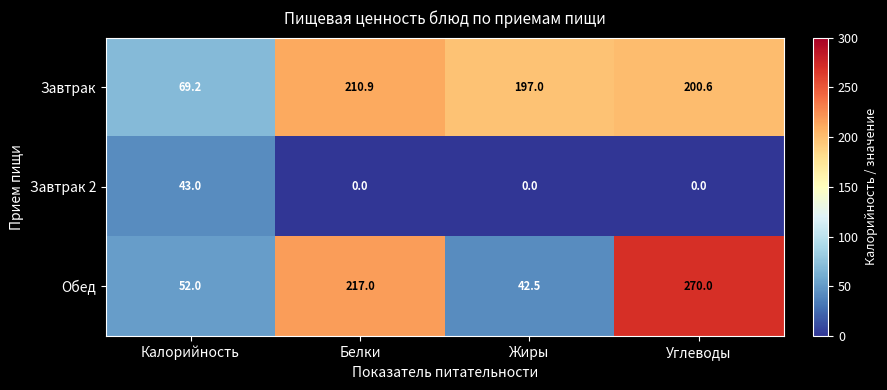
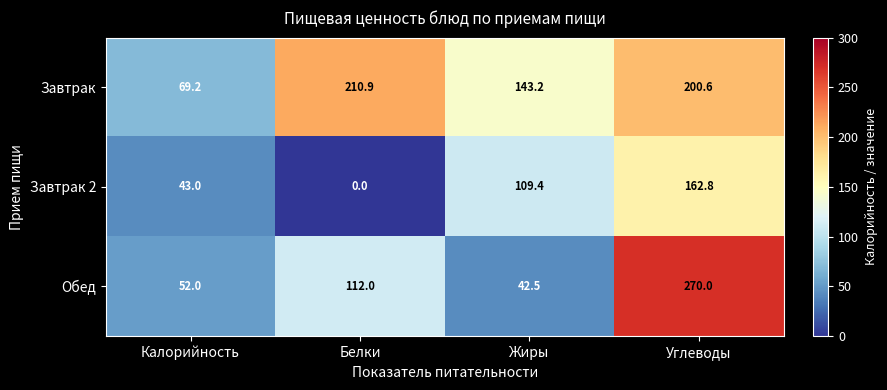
  {
    "Завтрак": {
      "Калорийность": 69.2,
      "Белки": 210.9,
-     "Жиры": 197.0,
+     "Жиры": 143.2,
      "Углеводы": 200.6
    },
    "Завтрак 2": {
      "Калорийность": 43.0,
      "Белки": 0.0,
-     "Жиры": 0.0,
-     "Углеводы": 0.0
+     "Жиры": 109.4,
+     "Углеводы": 162.8
    },
    "Обед": {
      "Калорийность": 52.0,
-     "Белки": 217.0,
+     "Белки": 112.0,
      "Жиры": 42.5,
      "Углеводы": 270.0
    }
  }
